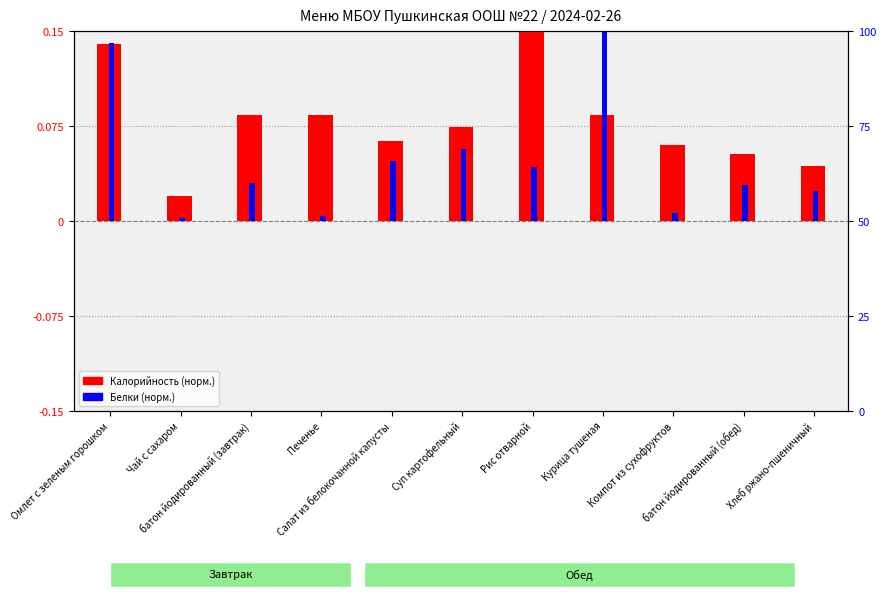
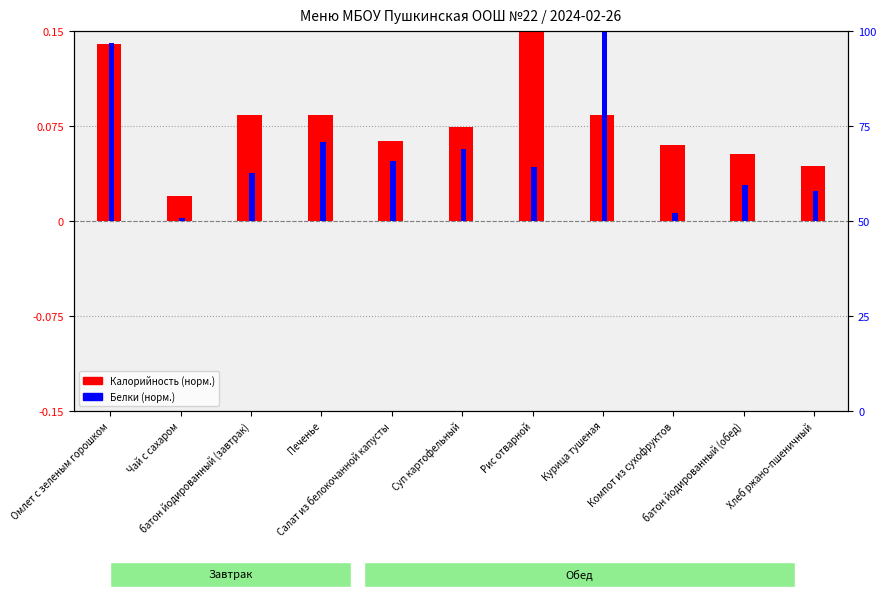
  {
    "Калорийность (норм.)": {
      "Омлет с зеленым горошком": 0.140,
      "Чай с сахаром": 0.020,
      "батон йодированный (завтрак)": 0.084,
      "Печенье": 0.083,
      "Салат из белокочанной капусты": 0.063,
      "Суп картофельный": 0.074,
      "Рис отварной": 0.150,
      "Курица тушеная": 0.084,
      "Компот из сухофруктов": 0.060,
      "батон йодированный (обед)": 0.052,
      "Хлеб ржано-пшеничный": 0.043
    },
    "Белки (норм.)": {
      "Омлет с зеленым горошком": 0.141,
-     "батон йодированный (завтрак)": 0.030,
-     "Печенье": 0.004,
+     "батон йодированный (завтрак)": 0.038,
+     "Печенье": 0.063,
      "Курица тушеная": 0.150
    }
  }
